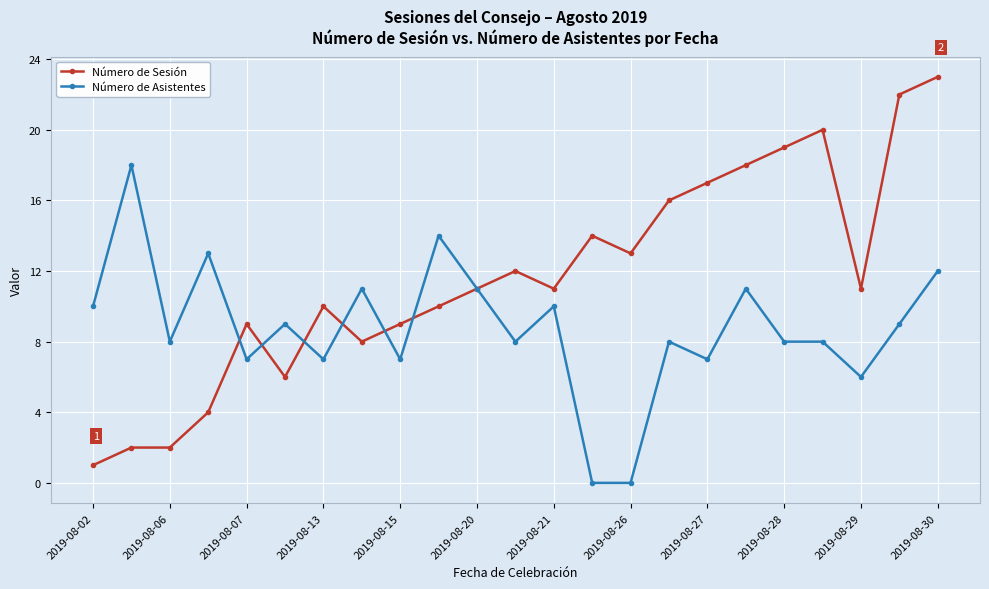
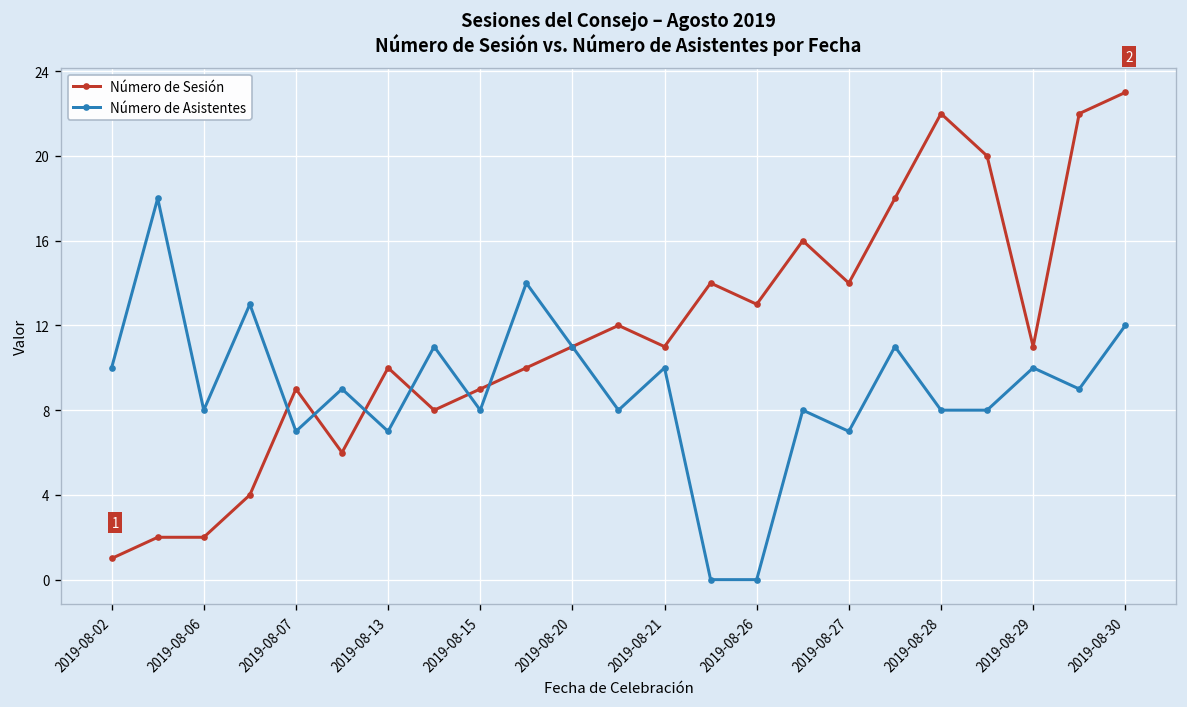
  {
    "Número de Sesión": {
      "2019-08-06": 2,
      "2019-08-07": 9,
      "2019-08-13": 10,
      "2019-08-15": 9,
      "2019-08-21": 11,
      "2019-08-26": 13,
-     "2019-08-27": 17,
-     "2019-08-28": 19,
+     "2019-08-27": 14,
+     "2019-08-28": 22,
      "2019-08-29": 11
    },
    "Número de Asistentes": {
      "2019-08-02": 10,
      "2019-08-06": 8,
      "2019-08-07": 7,
      "2019-08-13": 7,
-     "2019-08-15": 7,
+     "2019-08-15": 8,
      "2019-08-21": 10,
      "2019-08-26": 0,
      "2019-08-27": 7,
      "2019-08-28": 8,
-     "2019-08-29": 6,
+     "2019-08-29": 10,
      "2019-08-30": 12
    }
  }
